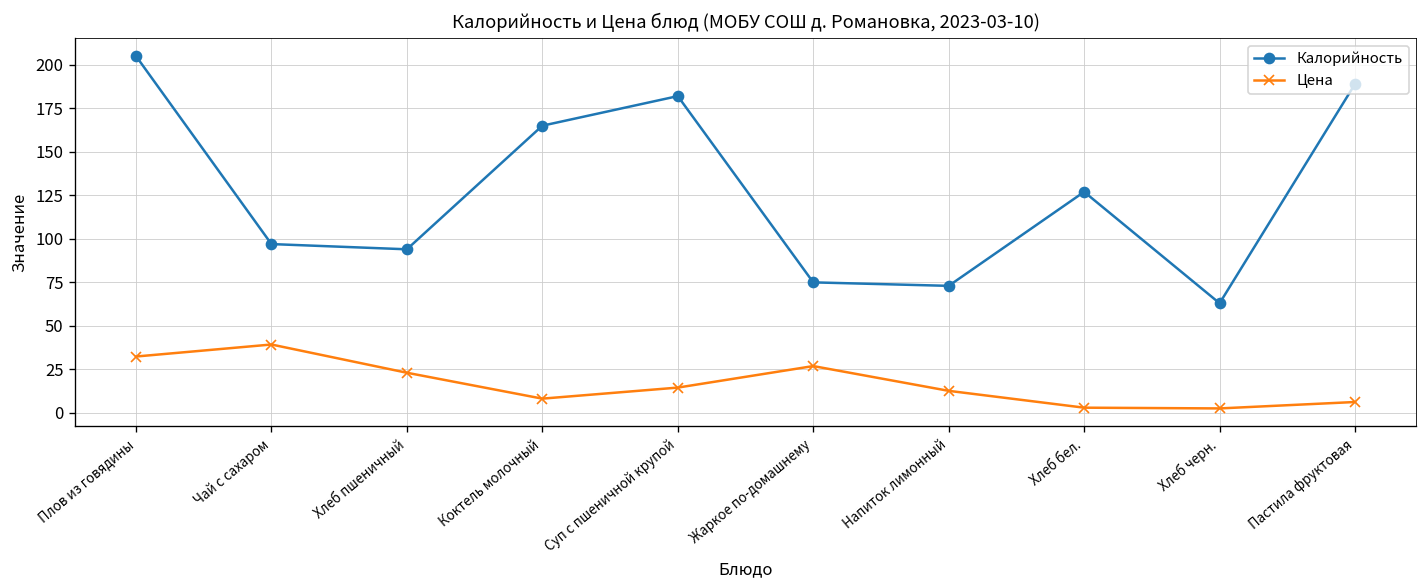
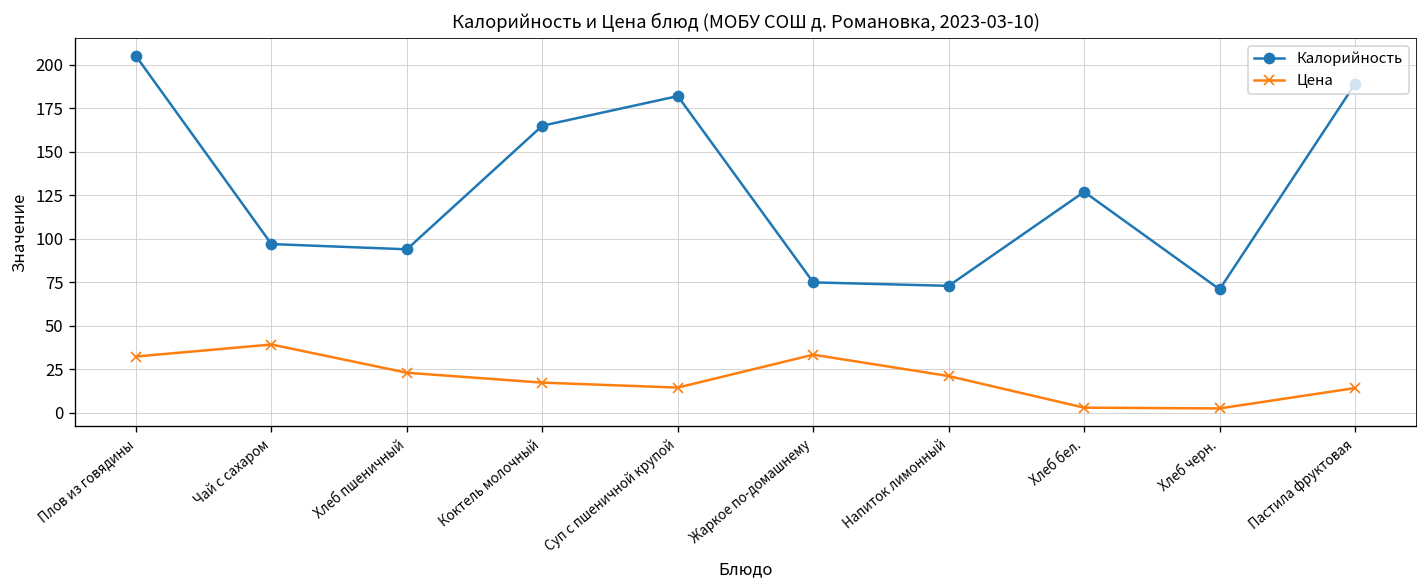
  {
    "Калорийность": {
      "Плов из говядины": 205,
      "Чай с сахаром": 97,
      "Хлеб пшеничный": 94,
      "Коктель молочный": 165,
      "Суп с пшеничной крупой": 182,
      "Жаркое по-домашнему": 75,
      "Напиток лимонный": 73,
      "Хлеб бел.": 127,
-     "Хлеб черн.": 63
+     "Хлеб черн.": 71
    },
    "Цена": {
      "Плов из говядины": 32,
      "Чай с сахаром": 39,
      "Хлеб пшеничный": 23,
-     "Коктель молочный": 8,
+     "Коктель молочный": 17,
      "Суп с пшеничной крупой": 15,
-     "Жаркое по-домашнему": 27,
-     "Напиток лимонный": 13,
+     "Жаркое по-домашнему": 33,
+     "Напиток лимонный": 21,
      "Хлеб бел.": 3,
      "Хлеб черн.": 3,
-     "Пастила фруктовая": 6
+     "Пастила фруктовая": 14
    }
  }
